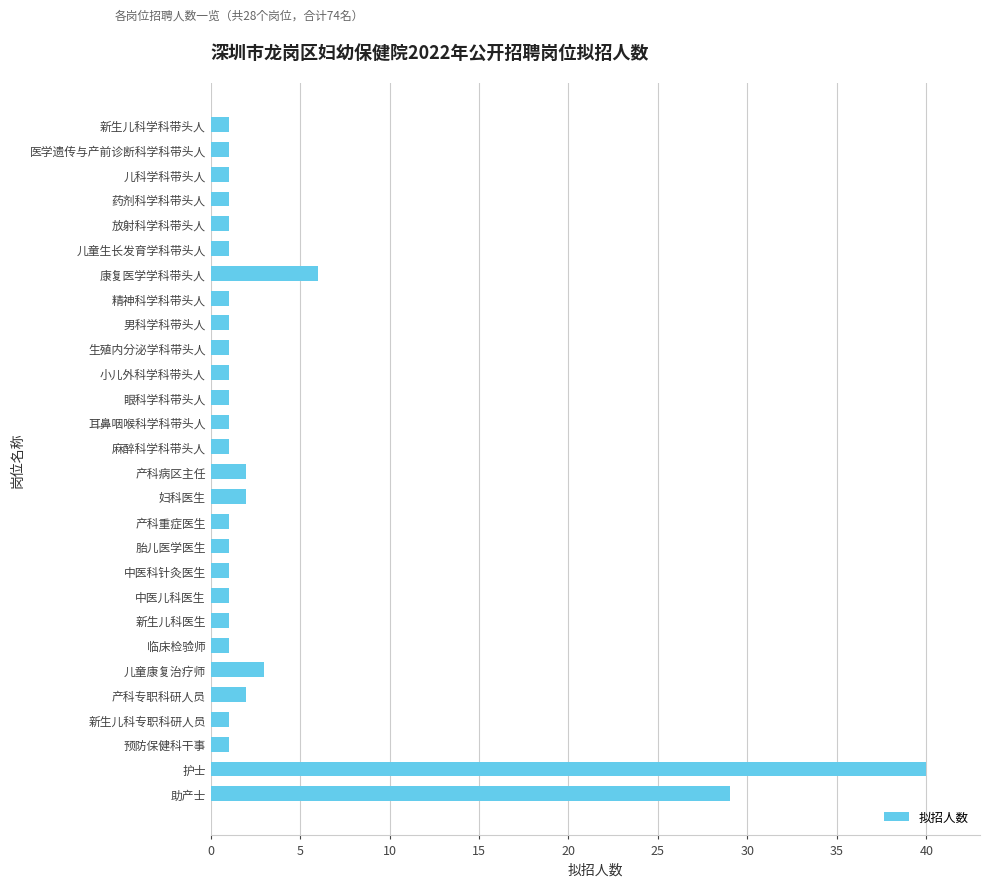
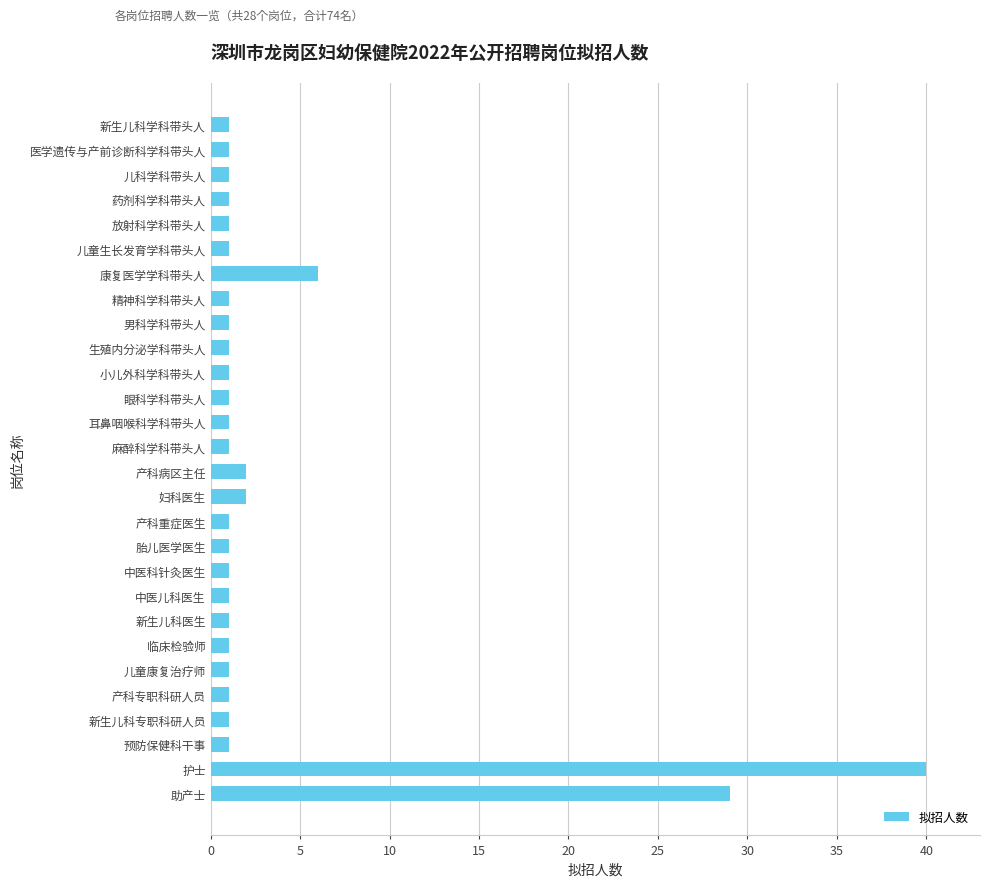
  {
    "新生儿科学科带头人": 1,
    "医学遗传与产前诊断科学科带头人": 1,
    "儿科学科带头人": 1,
    "药剂科学科带头人": 1,
    "放射科学科带头人": 1,
    "儿童生长发育学科带头人": 1,
    "康复医学学科带头人": 6,
    "精神科学科带头人": 1,
    "男科学科带头人": 1,
    "生殖内分泌学科带头人": 1,
    "小儿外科学科带头人": 1,
    "眼科学科带头人": 1,
    "耳鼻咽喉科学科带头人": 1,
    "麻醉科学科带头人": 1,
    "产科病区主任": 2,
    "妇科医生": 2,
    "产科重症医生": 1,
    "胎儿医学医生": 1,
    "中医科针灸医生": 1,
    "中医儿科医生": 1,
    "新生儿科医生": 1,
    "临床检验师": 1,
-   "儿童康复治疗师": 3,
-   "产科专职科研人员": 2,
+   "儿童康复治疗师": 1,
+   "产科专职科研人员": 1,
    "新生儿科专职科研人员": 1,
    "预防保健科干事": 1,
    "护士": 40,
    "助产士": 29
  }
